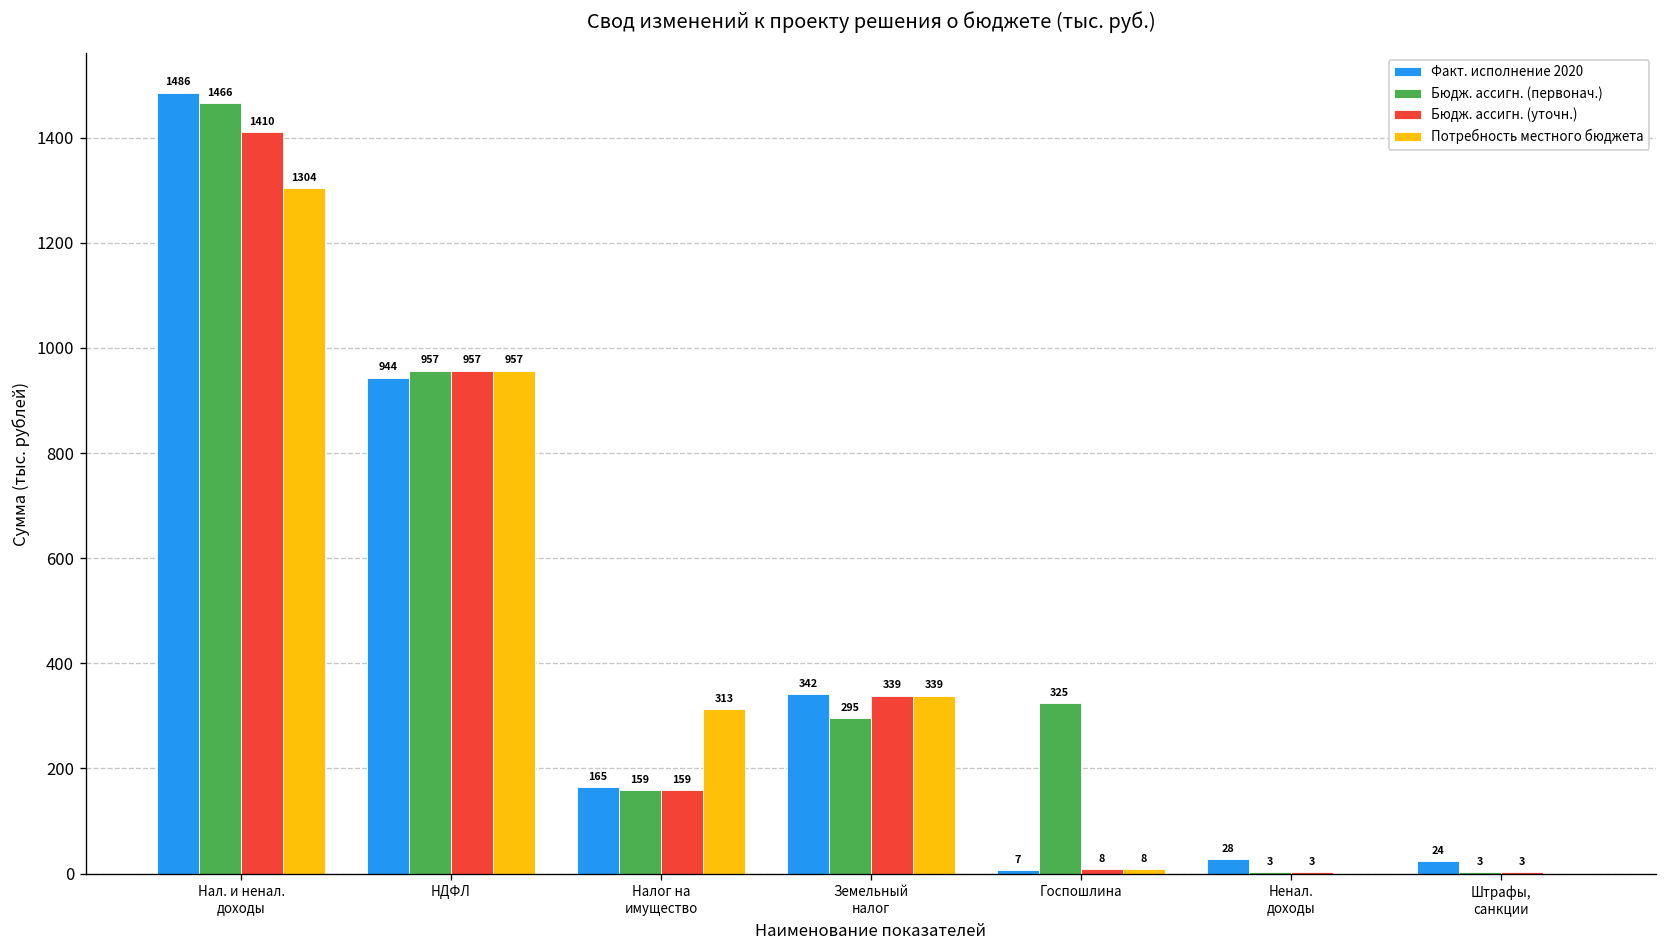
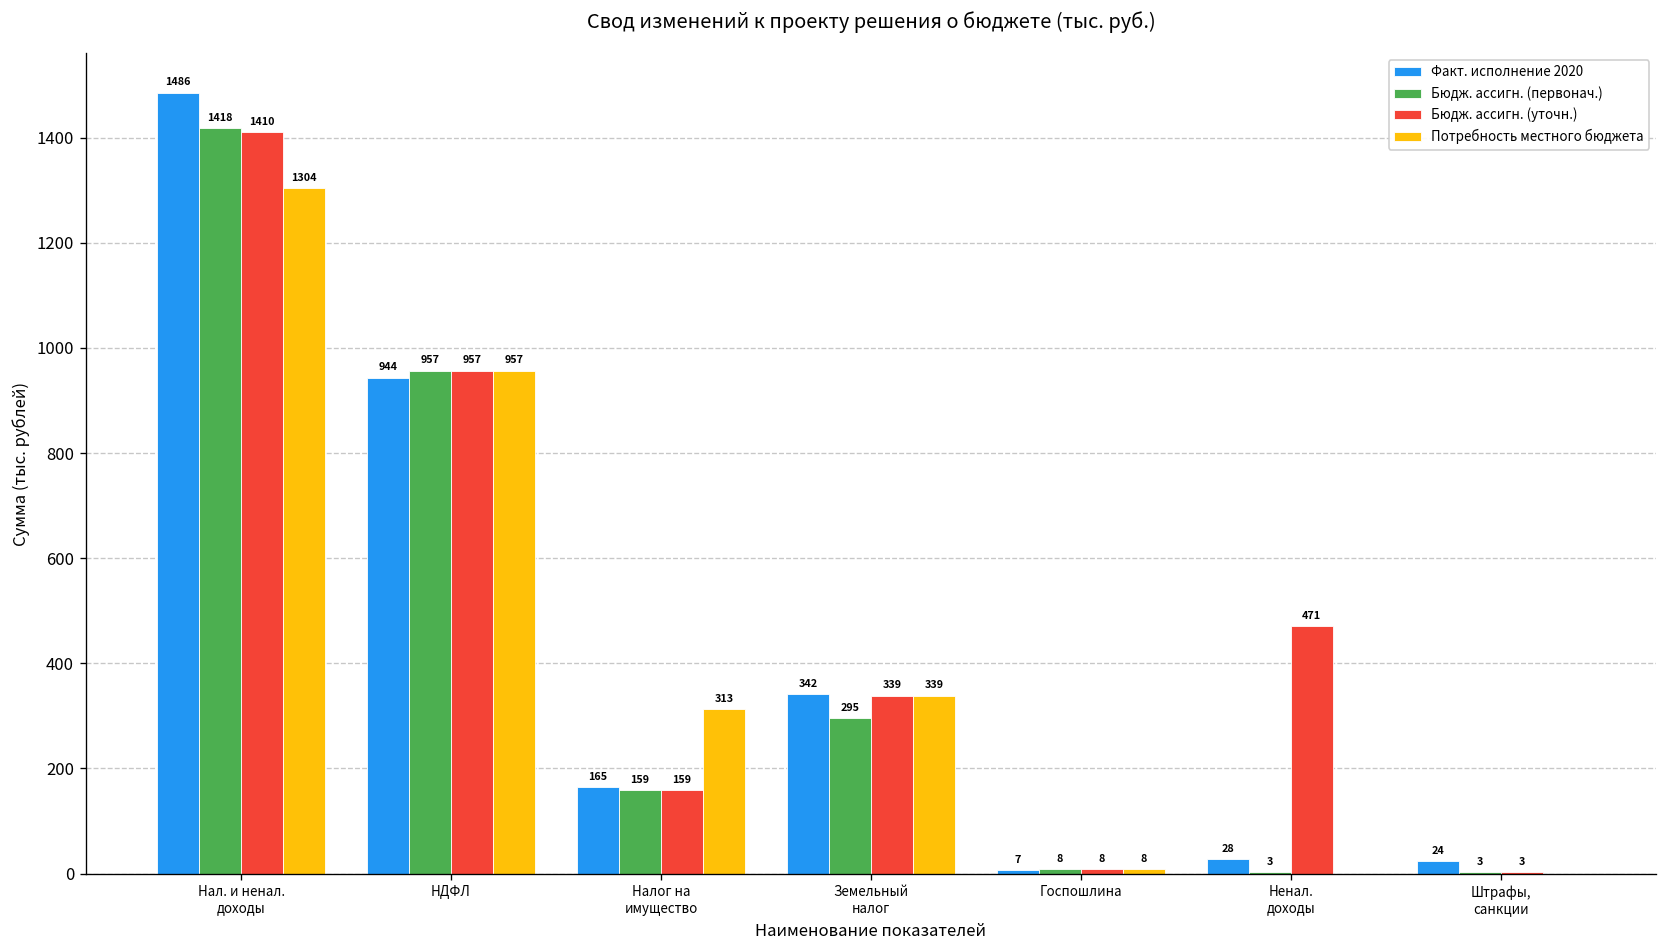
  {
    "Факт. исполнение 2020": {
      "Нал. и ненал. доходы": 1486,
      "НДФЛ": 944,
      "Налог на имущество": 165,
      "Земельный налог": 342,
      "Госпошлина": 7,
      "Ненал. доходы": 28,
      "Штрафы, санкции": 24
    },
    "Бюдж. ассигн. (первонач.)": {
-     "Нал. и ненал. доходы": 1466,
+     "Нал. и ненал. доходы": 1418,
      "НДФЛ": 957,
      "Налог на имущество": 159,
      "Земельный налог": 295,
-     "Госпошлина": 325,
+     "Госпошлина": 8,
      "Ненал. доходы": 3,
      "Штрафы, санкции": 3
    },
    "Бюдж. ассигн. (уточн.)": {
      "Нал. и ненал. доходы": 1410,
      "НДФЛ": 957,
      "Налог на имущество": 159,
      "Земельный налог": 339,
      "Госпошлина": 8,
-     "Ненал. доходы": 3,
+     "Ненал. доходы": 471,
      "Штрафы, санкции": 3
    },
    "Потребность местного бюджета": {
      "Нал. и ненал. доходы": 1304,
      "НДФЛ": 957,
      "Налог на имущество": 313,
      "Земельный налог": 339,
      "Госпошлина": 8
    }
  }
